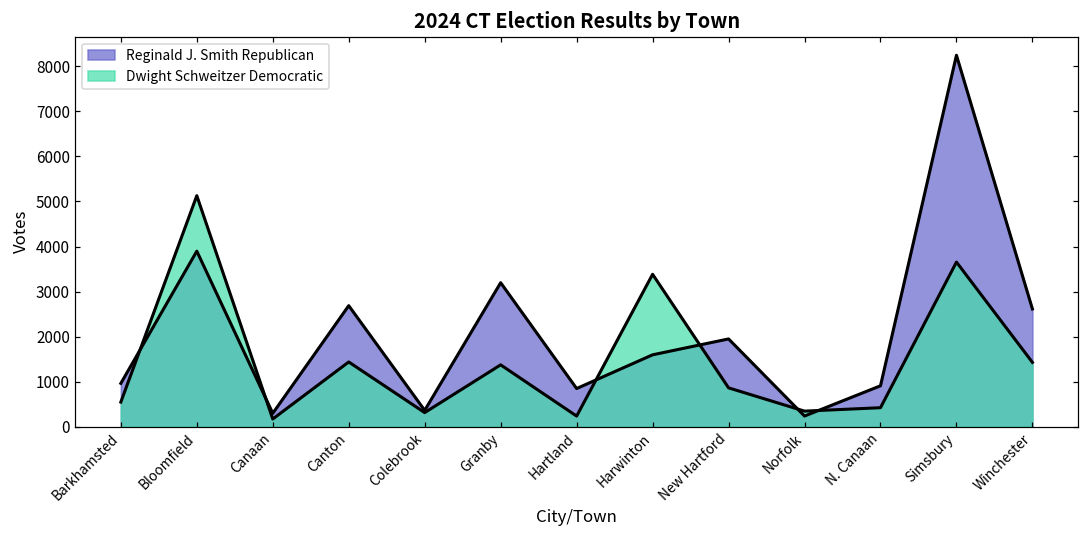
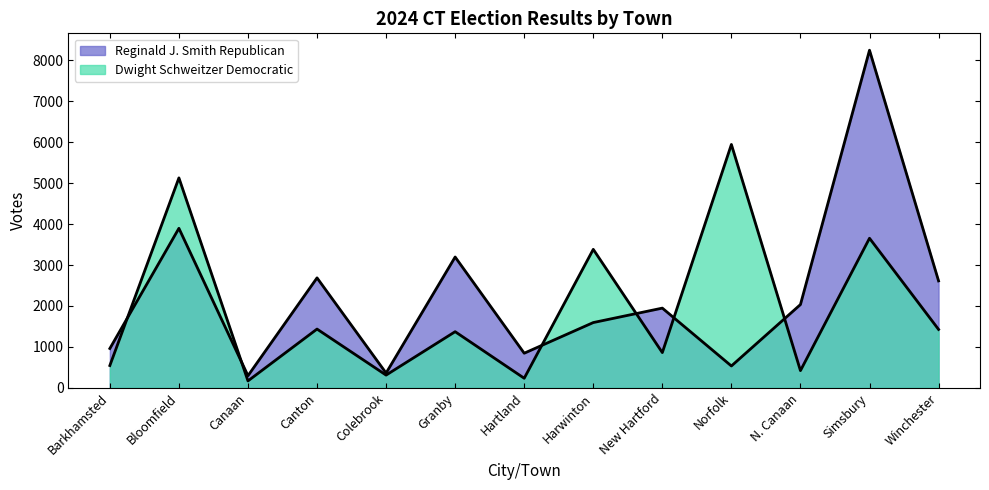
  {
    "Reginald J. Smith Republican": {
      "Barkhamsted": 1000,
      "Bloomfield": 3900,
      "Canaan": 300,
      "Canton": 2700,
      "Granby": 3200,
      "Hartland": 800,
      "Harwinton": 1600,
      "New Hartford": 1900,
-     "Norfolk": 200,
-     "N. Canaan": 900,
+     "Norfolk": 500,
+     "N. Canaan": 2000,
      "Simsbury": 8200,
      "Winchester": 2600
    },
    "Dwight Schweitzer Democratic": {
      "Barkhamsted": 500,
      "Bloomfield": 5100,
      "Canaan": 200,
      "Canton": 1400,
      "Granby": 1400,
      "Hartland": 200,
      "Harwinton": 3400,
      "New Hartford": 900,
-     "Norfolk": 300,
+     "Norfolk": 5900,
      "N. Canaan": 400,
      "Simsbury": 3700,
      "Winchester": 1400
    }
  }
